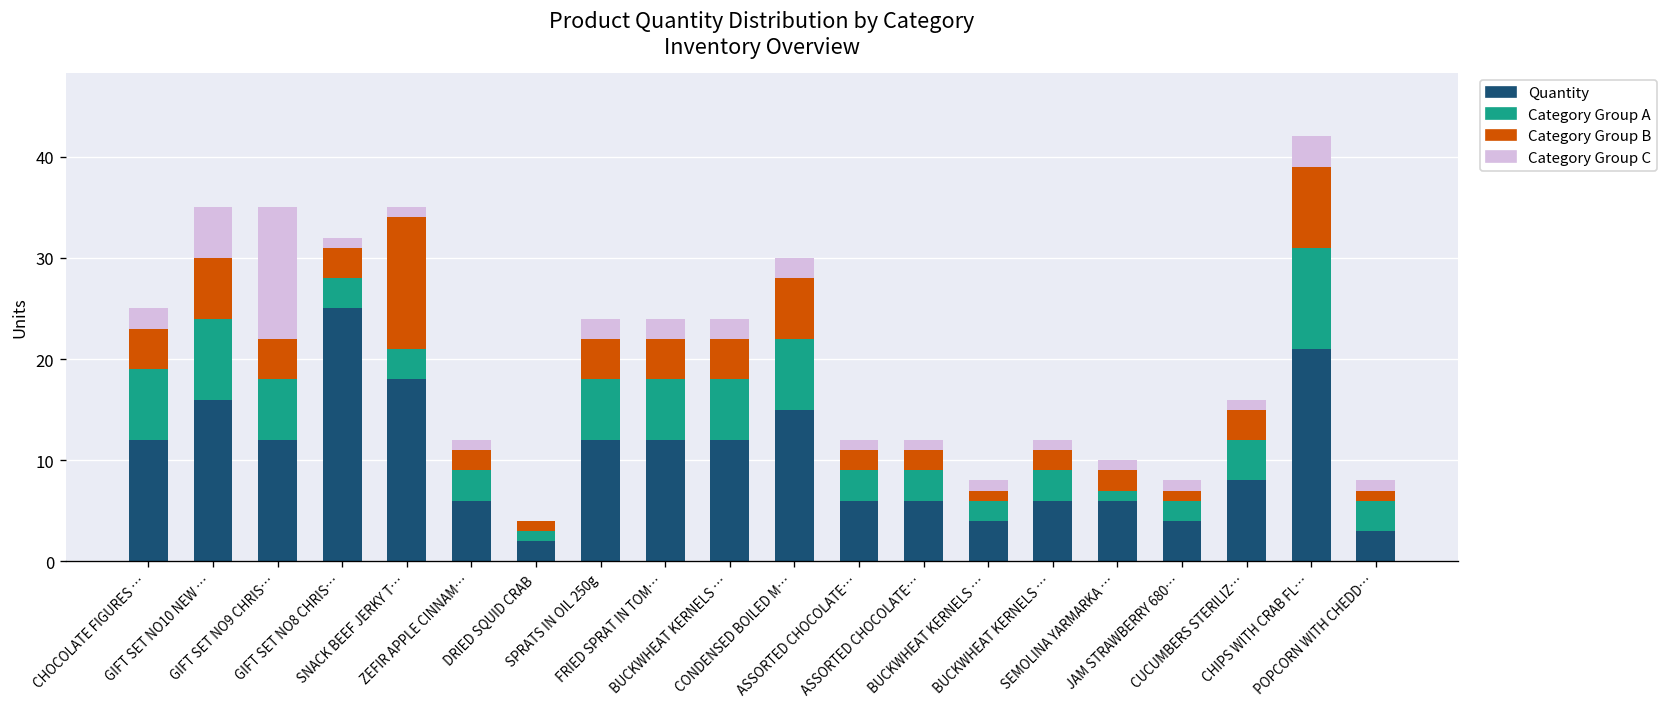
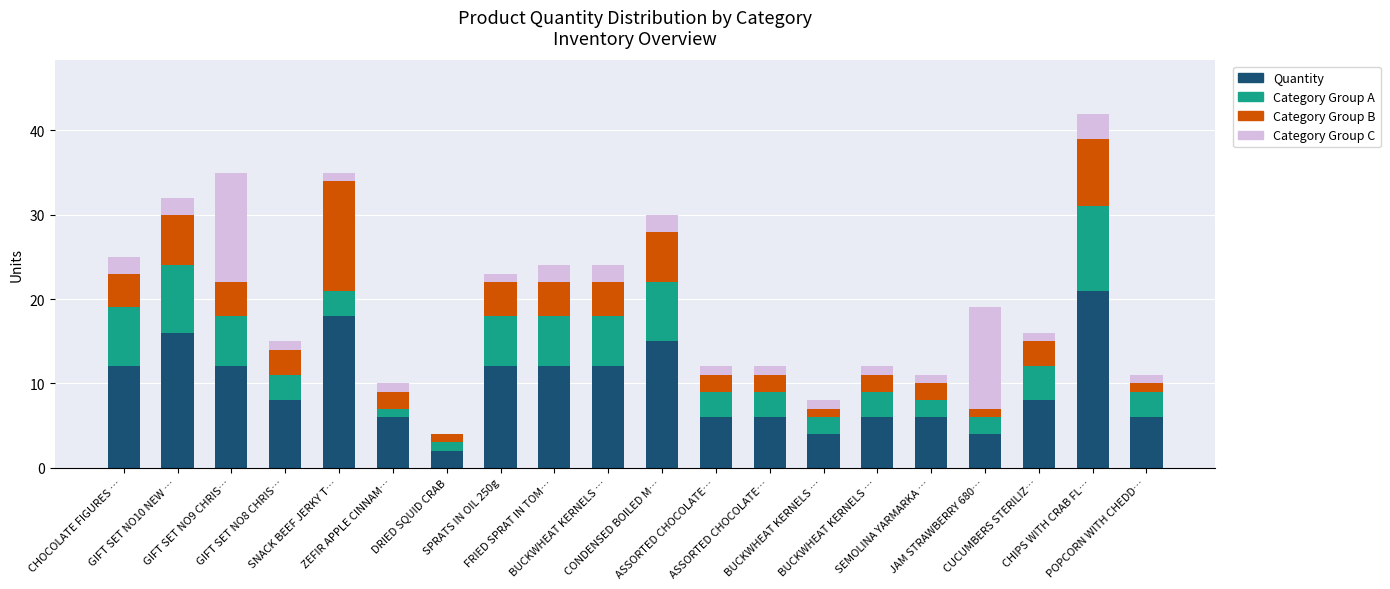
  {
    "Quantity": {
      "CHOCOLATE FIGURES …": 12,
      "GIFT SET NO10 NEW …": 16,
      "GIFT SET NO9 CHRIS…": 12,
-     "GIFT SET NO8 CHRIS…": 25,
+     "GIFT SET NO8 CHRIS…": 8,
      "SNACK BEEF JERKY T…": 18,
      "ZEFIR APPLE CINNAM…": 6,
      "DRIED SQUID CRAB": 2,
      "SPRATS IN OIL 250g": 12,
      "FRIED SPRAT IN TOM…": 12,
      "CONDENSED BOILED M…": 15,
      "SEMOLINA YARMARKA …": 6,
      "JAM STRAWBERRY 680…": 4,
      "CUCUMBERS STERILIZ…": 8,
      "CHIPS WITH CRAB FL…": 21,
-     "POPCORN WITH CHEDD…": 3
+     "POPCORN WITH CHEDD…": 6
    },
    "Category Group A": {
      "CHOCOLATE FIGURES …": 7,
      "GIFT SET NO10 NEW …": 8,
      "GIFT SET NO9 CHRIS…": 6,
      "GIFT SET NO8 CHRIS…": 3,
      "SNACK BEEF JERKY T…": 3,
-     "ZEFIR APPLE CINNAM…": 3,
+     "ZEFIR APPLE CINNAM…": 1,
      "DRIED SQUID CRAB": 1,
      "SPRATS IN OIL 250g": 6,
      "FRIED SPRAT IN TOM…": 6,
      "CONDENSED BOILED M…": 7,
-     "SEMOLINA YARMARKA …": 1,
+     "SEMOLINA YARMARKA …": 2,
      "JAM STRAWBERRY 680…": 2,
      "CUCUMBERS STERILIZ…": 4,
      "CHIPS WITH CRAB FL…": 10,
      "POPCORN WITH CHEDD…": 3
    },
    "Category Group B": {
      "CHOCOLATE FIGURES …": 4,
      "GIFT SET NO10 NEW …": 6,
      "GIFT SET NO9 CHRIS…": 4,
      "GIFT SET NO8 CHRIS…": 3,
      "SNACK BEEF JERKY T…": 13,
      "ZEFIR APPLE CINNAM…": 2,
      "DRIED SQUID CRAB": 1,
      "SPRATS IN OIL 250g": 4,
      "FRIED SPRAT IN TOM…": 4,
      "CONDENSED BOILED M…": 6,
      "SEMOLINA YARMARKA …": 2,
      "JAM STRAWBERRY 680…": 1,
      "CUCUMBERS STERILIZ…": 3,
      "CHIPS WITH CRAB FL…": 8,
      "POPCORN WITH CHEDD…": 1
    },
    "Category Group C": {
      "CHOCOLATE FIGURES …": 2,
-     "GIFT SET NO10 NEW …": 5,
+     "GIFT SET NO10 NEW …": 2,
      "GIFT SET NO9 CHRIS…": 13,
      "GIFT SET NO8 CHRIS…": 1,
      "SNACK BEEF JERKY T…": 1,
      "ZEFIR APPLE CINNAM…": 1,
      "DRIED SQUID CRAB": 0,
-     "SPRATS IN OIL 250g": 2,
+     "SPRATS IN OIL 250g": 1,
      "FRIED SPRAT IN TOM…": 2,
      "CONDENSED BOILED M…": 2,
      "SEMOLINA YARMARKA …": 1,
-     "JAM STRAWBERRY 680…": 1,
+     "JAM STRAWBERRY 680…": 12,
      "CUCUMBERS STERILIZ…": 1,
      "CHIPS WITH CRAB FL…": 3,
      "POPCORN WITH CHEDD…": 1
    }
  }
